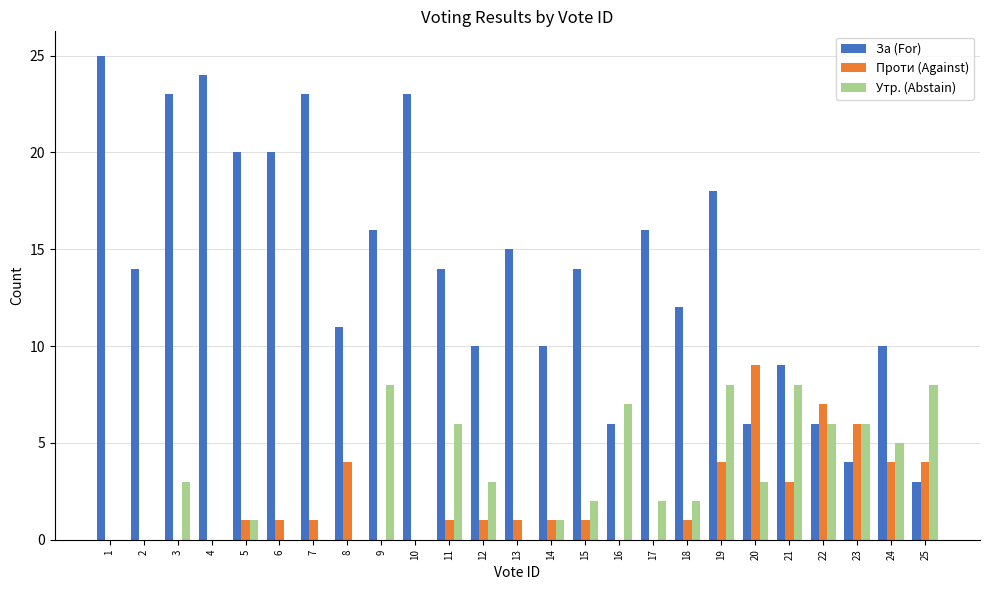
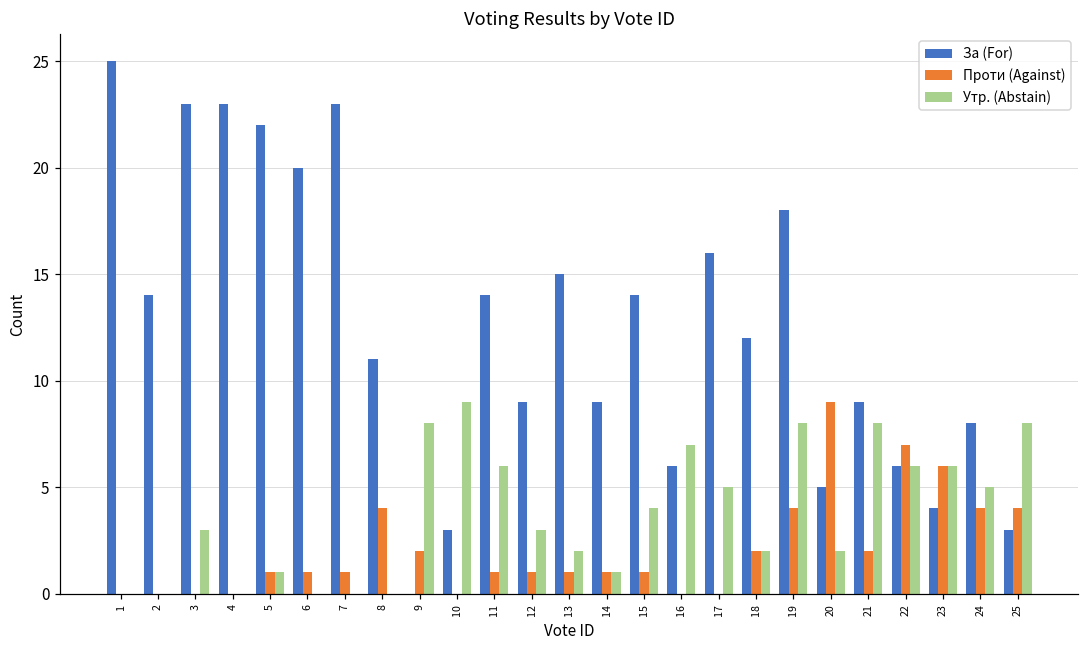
  {
    "За (For)": {
      "1": 25,
      "2": 14,
      "3": 23,
-     "4": 24,
-     "5": 20,
+     "4": 23,
+     "5": 22,
      "6": 20,
      "7": 23,
      "8": 11,
-     "9": 16,
-     "10": 23,
+     "9": 0,
+     "10": 3,
      "11": 14,
-     "12": 10,
+     "12": 9,
      "13": 15,
-     "14": 10,
+     "14": 9,
      "15": 14,
      "16": 6,
      "17": 16,
      "18": 12,
      "19": 18,
-     "20": 6,
+     "20": 5,
      "21": 9,
      "22": 6,
      "23": 4,
-     "24": 10,
+     "24": 8,
      "25": 3
    },
    "Проти (Against)": {
      "1": 0,
      "2": 0,
      "3": 0,
      "4": 0,
      "5": 1,
      "6": 1,
      "7": 1,
      "8": 4,
-     "9": 0,
+     "9": 2,
      "10": 0,
      "11": 1,
      "12": 1,
      "13": 1,
      "14": 1,
      "15": 1,
      "16": 0,
      "17": 0,
-     "18": 1,
+     "18": 2,
      "19": 4,
      "20": 9,
-     "21": 3,
+     "21": 2,
      "22": 7,
      "23": 6,
      "24": 4,
      "25": 4
    },
    "Утр. (Abstain)": {
      "1": 0,
      "2": 0,
      "3": 3,
      "4": 0,
      "5": 1,
      "6": 0,
      "7": 0,
      "8": 0,
      "9": 8,
-     "10": 0,
+     "10": 9,
      "11": 6,
      "12": 3,
-     "13": 0,
+     "13": 2,
      "14": 1,
-     "15": 2,
+     "15": 4,
      "16": 7,
-     "17": 2,
+     "17": 5,
      "18": 2,
      "19": 8,
-     "20": 3,
+     "20": 2,
      "21": 8,
      "22": 6,
      "23": 6,
      "24": 5,
      "25": 8
    }
  }
